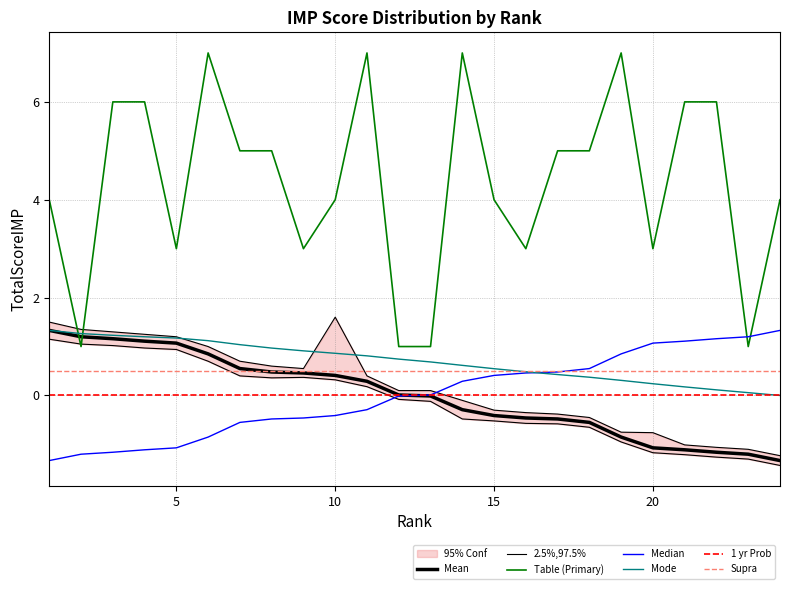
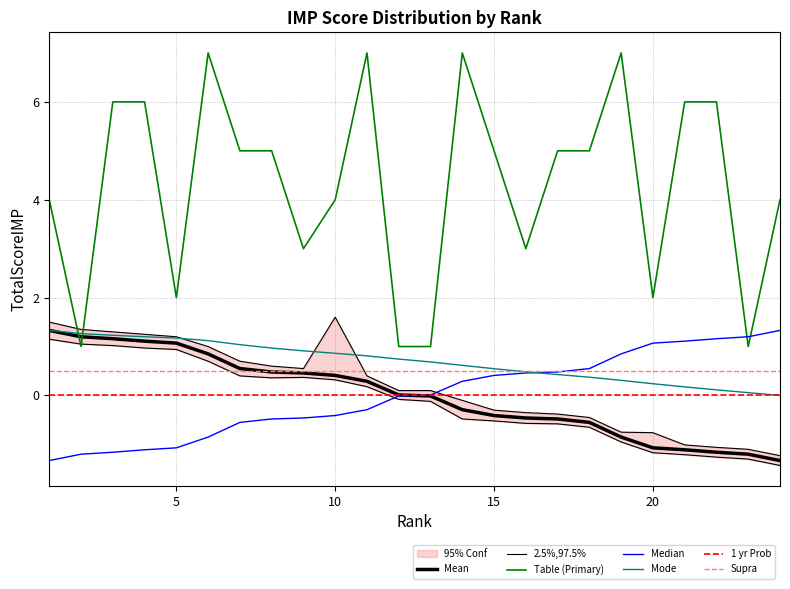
  {
    "95% Conf": {
      "10": 1.6,
      "15": -0.3,
      "20": -0.8
    },
    "Table (Primary)": {
-     "5": 3,
+     "5": 2,
      "10": 4,
-     "15": 4,
-     "20": 3
+     "15": 5,
+     "20": 2
    },
    "Median": {
      "5": -1.1,
      "10": -0.4,
      "15": 0.4,
      "20": 1.1
    },
    "Mode": {
      "10": 0.9,
      "15": 0.5,
      "20": 0.2
    }
  }
